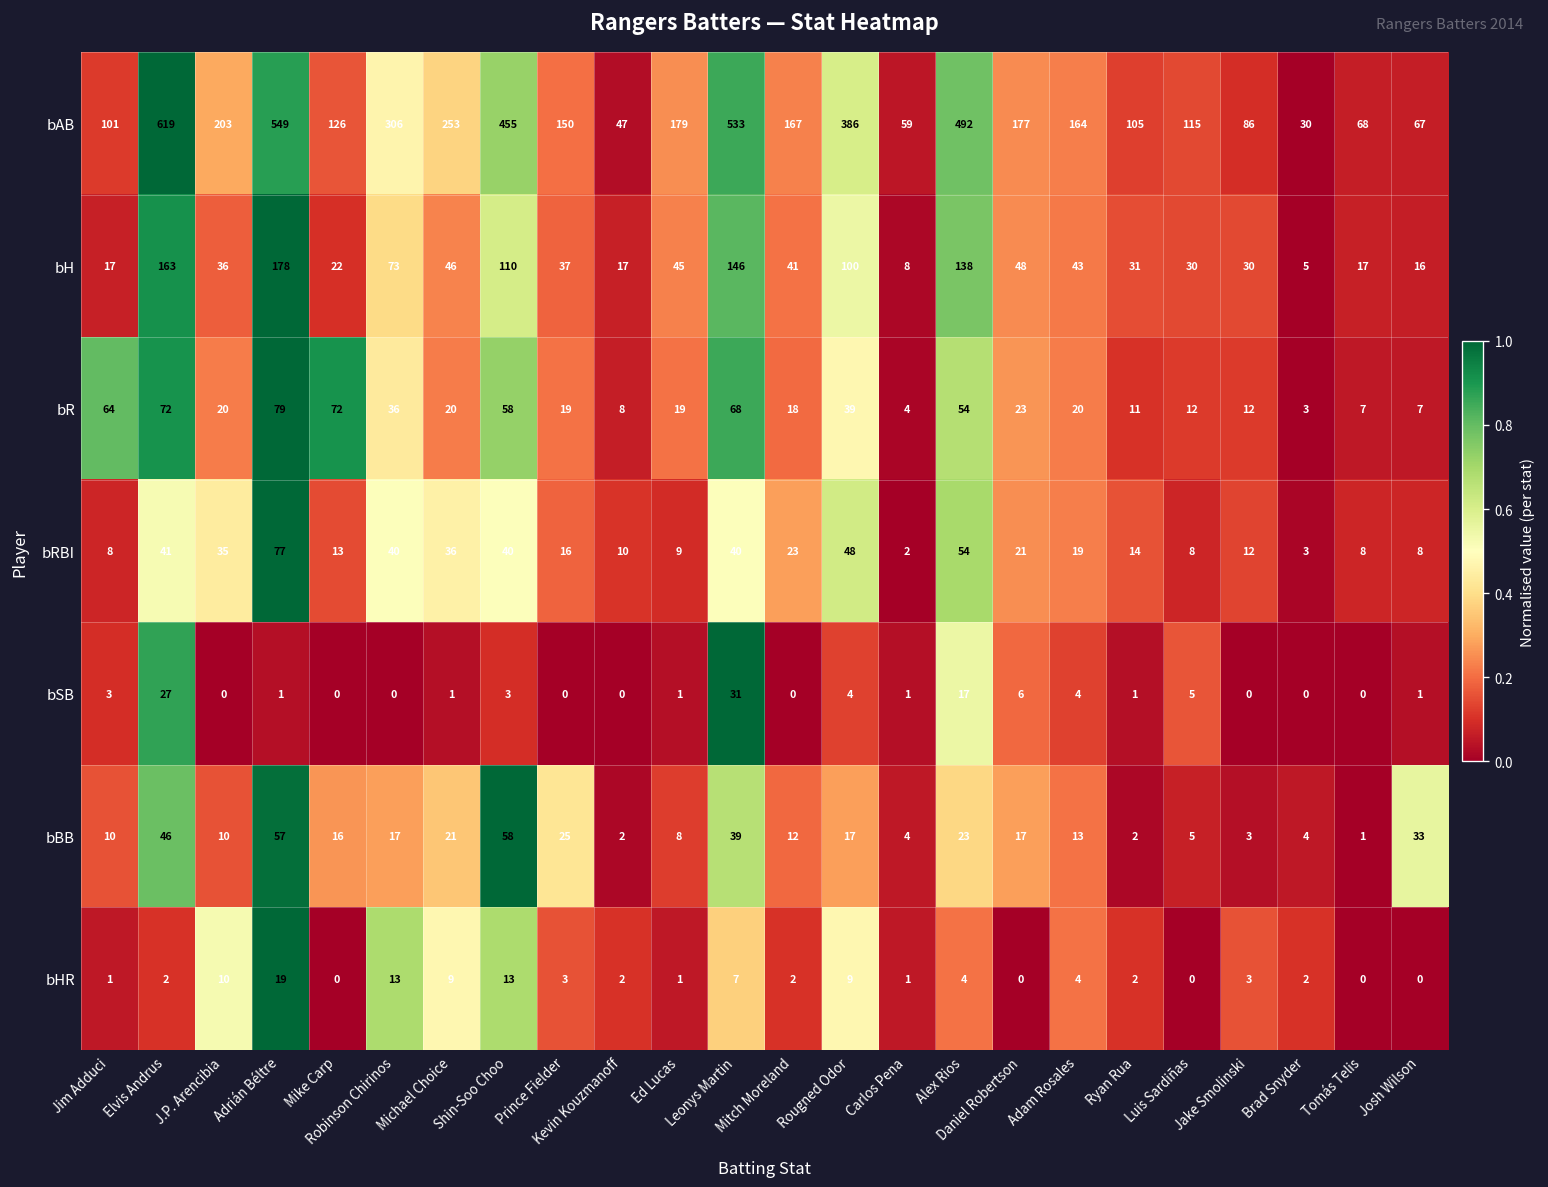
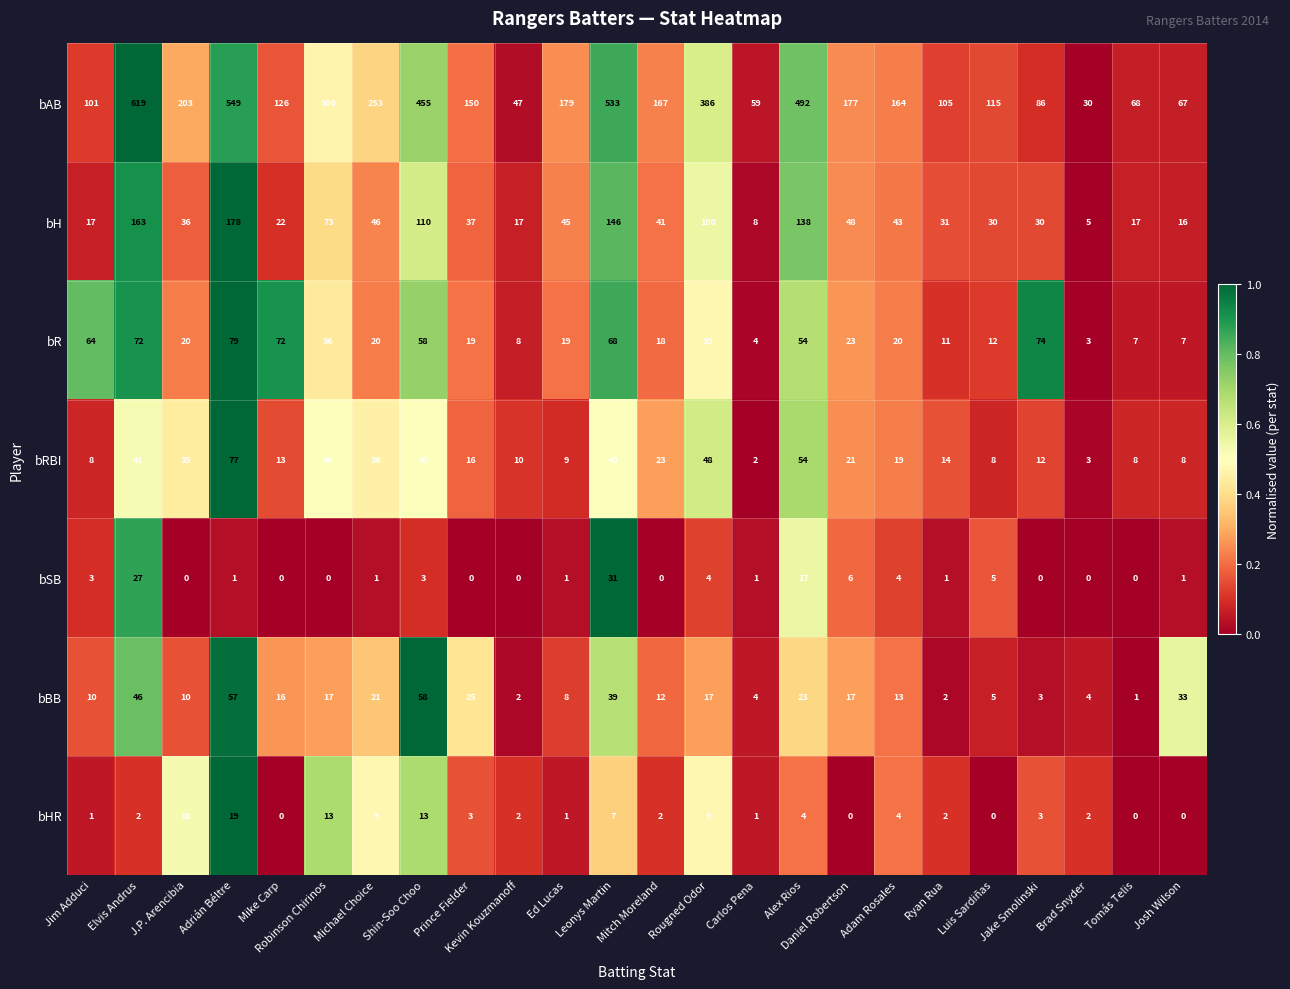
  {
    "bAB": {
      "Jim Adduci": 101,
      "Elvis Andrus": 619,
      "J.P. Arencibia": 203,
      "Adrián Béltre": 549,
      "Mike Carp": 126,
      "Robinson Chirinos": 306,
      "Michael Choice": 253,
      "Shin-Soo Choo": 455,
      "Prince Fielder": 150,
      "Kevin Kouzmanoff": 47,
      "Ed Lucas": 179,
      "Leonys Martin": 533,
      "Mitch Moreland": 167,
      "Rougned Odor": 386,
      "Carlos Pena": 59,
      "Alex Rios": 492,
      "Daniel Robertson": 177,
      "Adam Rosales": 164,
      "Ryan Rua": 105,
      "Luis Sardiñas": 115,
      "Jake Smolinski": 86,
      "Brad Snyder": 30,
      "Tomás Telis": 68,
      "Josh Wilson": 67
    },
    "bH": {
      "Jim Adduci": 17,
      "Elvis Andrus": 163,
      "J.P. Arencibia": 36,
      "Adrián Béltre": 178,
      "Mike Carp": 22,
      "Robinson Chirinos": 73,
      "Michael Choice": 46,
      "Shin-Soo Choo": 110,
      "Prince Fielder": 37,
      "Kevin Kouzmanoff": 17,
      "Ed Lucas": 45,
      "Leonys Martin": 146,
      "Mitch Moreland": 41,
      "Rougned Odor": 100,
      "Carlos Pena": 8,
      "Alex Rios": 138,
      "Daniel Robertson": 48,
      "Adam Rosales": 43,
      "Ryan Rua": 31,
      "Luis Sardiñas": 30,
      "Jake Smolinski": 30,
      "Brad Snyder": 5,
      "Tomás Telis": 17,
      "Josh Wilson": 16
    },
    "bR": {
      "Jim Adduci": 64,
      "Elvis Andrus": 72,
      "J.P. Arencibia": 20,
      "Adrián Béltre": 79,
      "Mike Carp": 72,
      "Robinson Chirinos": 36,
      "Michael Choice": 20,
      "Shin-Soo Choo": 58,
      "Prince Fielder": 19,
      "Kevin Kouzmanoff": 8,
      "Ed Lucas": 19,
      "Leonys Martin": 68,
      "Mitch Moreland": 18,
      "Rougned Odor": 39,
      "Carlos Pena": 4,
      "Alex Rios": 54,
      "Daniel Robertson": 23,
      "Adam Rosales": 20,
      "Ryan Rua": 11,
      "Luis Sardiñas": 12,
-     "Jake Smolinski": 12,
+     "Jake Smolinski": 74,
      "Brad Snyder": 3,
      "Tomás Telis": 7,
      "Josh Wilson": 7
    },
    "bRBI": {
      "Jim Adduci": 8,
      "Elvis Andrus": 41,
      "J.P. Arencibia": 35,
      "Adrián Béltre": 77,
      "Mike Carp": 13,
      "Robinson Chirinos": 40,
      "Michael Choice": 36,
      "Shin-Soo Choo": 40,
      "Prince Fielder": 16,
      "Kevin Kouzmanoff": 10,
      "Ed Lucas": 9,
      "Leonys Martin": 40,
      "Mitch Moreland": 23,
      "Rougned Odor": 48,
      "Carlos Pena": 2,
      "Alex Rios": 54,
      "Daniel Robertson": 21,
      "Adam Rosales": 19,
      "Ryan Rua": 14,
      "Luis Sardiñas": 8,
      "Jake Smolinski": 12,
      "Brad Snyder": 3,
      "Tomás Telis": 8,
      "Josh Wilson": 8
    },
    "bSB": {
      "Jim Adduci": 3,
      "Elvis Andrus": 27,
      "J.P. Arencibia": 0,
      "Adrián Béltre": 1,
      "Mike Carp": 0,
      "Robinson Chirinos": 0,
      "Michael Choice": 1,
      "Shin-Soo Choo": 3,
      "Prince Fielder": 0,
      "Kevin Kouzmanoff": 0,
      "Ed Lucas": 1,
      "Leonys Martin": 31,
      "Mitch Moreland": 0,
      "Rougned Odor": 4,
      "Carlos Pena": 1,
      "Alex Rios": 17,
      "Daniel Robertson": 6,
      "Adam Rosales": 4,
      "Ryan Rua": 1,
      "Luis Sardiñas": 5,
      "Jake Smolinski": 0,
      "Brad Snyder": 0,
      "Tomás Telis": 0,
      "Josh Wilson": 1
    },
    "bBB": {
      "Jim Adduci": 10,
      "Elvis Andrus": 46,
      "J.P. Arencibia": 10,
      "Adrián Béltre": 57,
      "Mike Carp": 16,
      "Robinson Chirinos": 17,
      "Michael Choice": 21,
      "Shin-Soo Choo": 58,
      "Prince Fielder": 25,
      "Kevin Kouzmanoff": 2,
      "Ed Lucas": 8,
      "Leonys Martin": 39,
      "Mitch Moreland": 12,
      "Rougned Odor": 17,
      "Carlos Pena": 4,
      "Alex Rios": 23,
      "Daniel Robertson": 17,
      "Adam Rosales": 13,
      "Ryan Rua": 2,
      "Luis Sardiñas": 5,
      "Jake Smolinski": 3,
      "Brad Snyder": 4,
      "Tomás Telis": 1,
      "Josh Wilson": 33
    },
    "bHR": {
      "Jim Adduci": 1,
      "Elvis Andrus": 2,
      "J.P. Arencibia": 10,
      "Adrián Béltre": 19,
      "Mike Carp": 0,
      "Robinson Chirinos": 13,
      "Michael Choice": 9,
      "Shin-Soo Choo": 13,
      "Prince Fielder": 3,
      "Kevin Kouzmanoff": 2,
      "Ed Lucas": 1,
      "Leonys Martin": 7,
      "Mitch Moreland": 2,
      "Rougned Odor": 9,
      "Carlos Pena": 1,
      "Alex Rios": 4,
      "Daniel Robertson": 0,
      "Adam Rosales": 4,
      "Ryan Rua": 2,
      "Luis Sardiñas": 0,
      "Jake Smolinski": 3,
      "Brad Snyder": 2,
      "Tomás Telis": 0,
      "Josh Wilson": 0
    }
  }
